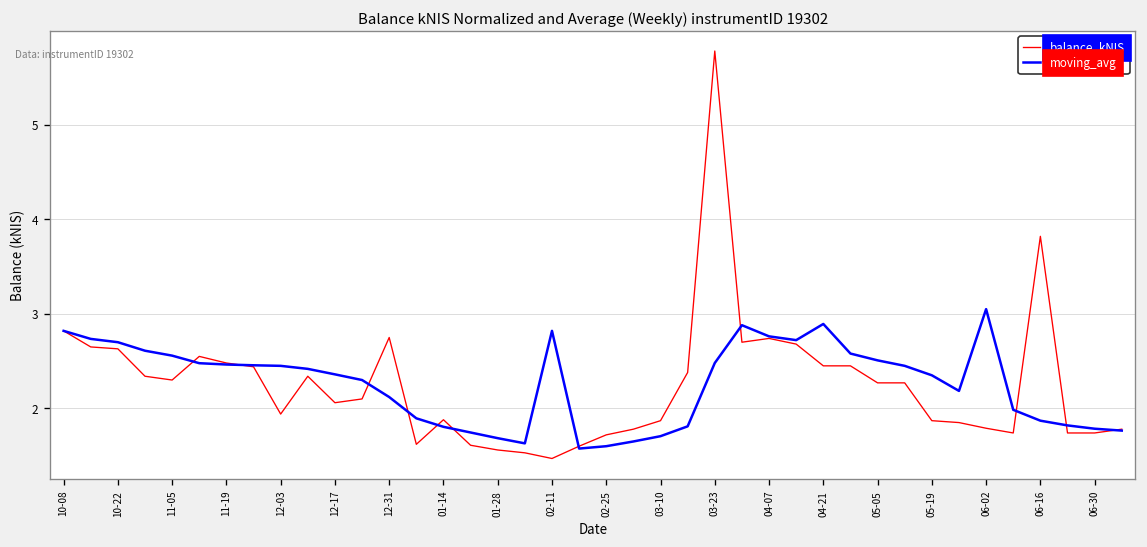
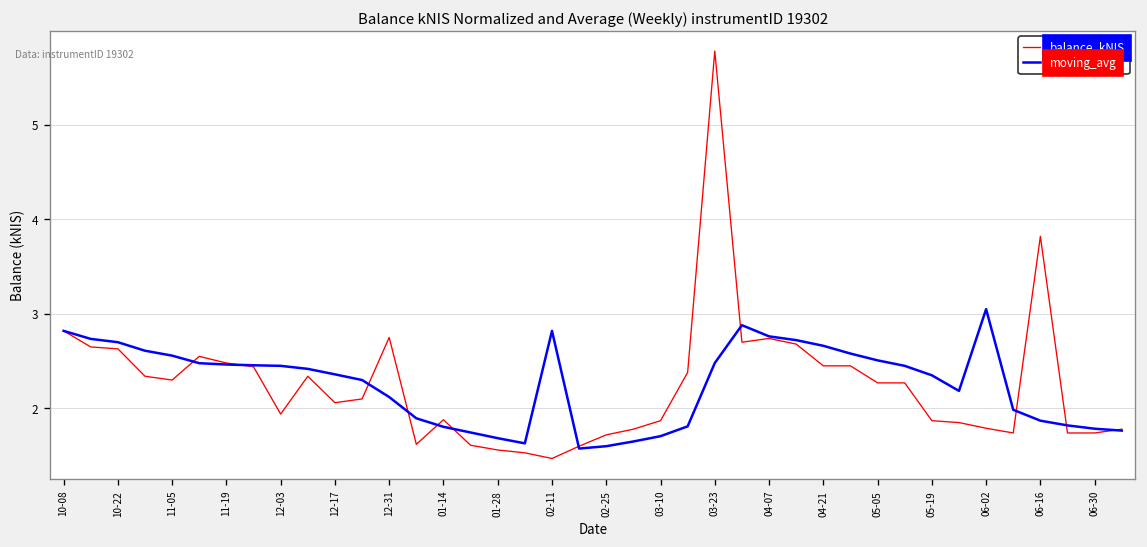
  {
    "balance_kNIS": {
      "10-22": 2.6,
      "11-05": 2.3,
      "12-03": 1.9,
      "12-17": 2.1,
      "12-31": 2.8,
      "01-14": 1.9,
      "01-28": 1.6,
      "02-11": 1.5,
      "02-25": 1.7,
      "03-10": 1.9,
      "03-23": 5.8,
      "04-21": 2.5,
      "05-05": 2.3,
      "05-19": 1.9,
      "06-02": 1.8,
      "06-16": 3.8,
      "06-30": 1.7
    },
    "moving_avg": {
      "10-22": 2.7,
      "11-05": 2.6,
      "12-03": 2.5,
      "12-17": 2.4,
      "12-31": 2.1,
      "01-14": 1.8,
      "01-28": 1.7,
      "02-11": 2.8,
      "02-25": 1.6,
      "03-10": 1.7,
      "03-23": 2.5,
-     "04-21": 2.9,
+     "04-21": 2.7,
      "05-05": 2.5,
      "05-19": 2.4,
      "06-02": 3.1,
      "06-16": 1.9,
      "06-30": 1.8
    }
  }
